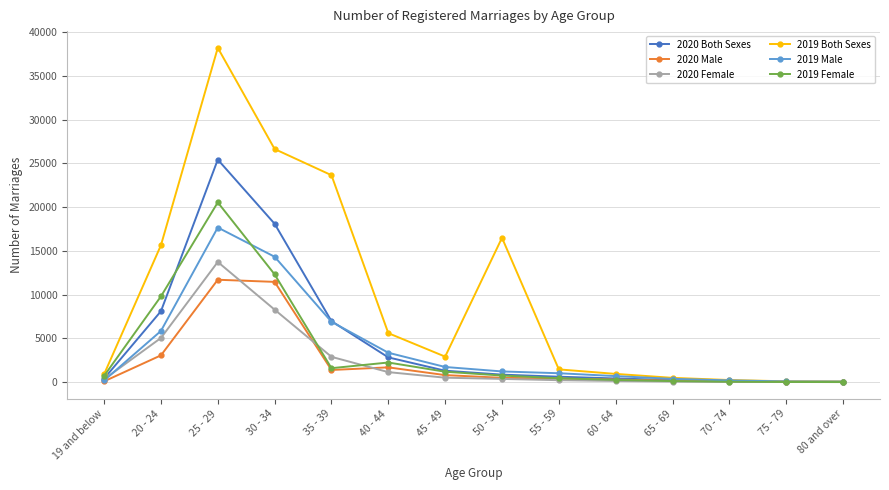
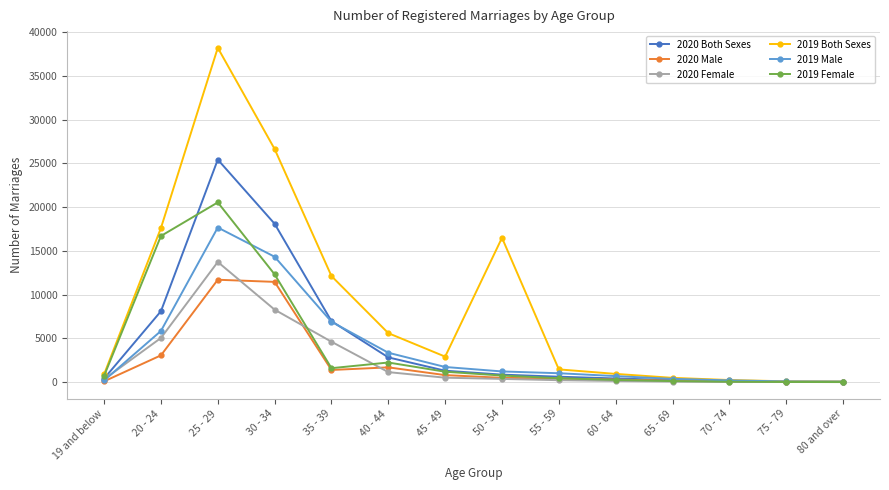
  {
    "2020 Male": {
      "20 - 24": 3000,
      "25 - 29": 12000,
      "30 - 34": 11000,
      "40 - 44": 2000,
      "45 - 49": 1000
    },
    "2020 Female": {
      "20 - 24": 5000,
      "25 - 29": 14000,
      "30 - 34": 8000,
-     "35 - 39": 3000,
+     "35 - 39": 5000,
      "40 - 44": 1000,
      "45 - 49": 1000
    },
    "2019 Both Sexes": {
-     "20 - 24": 16000,
+     "20 - 24": 18000,
      "25 - 29": 38000,
      "30 - 34": 27000,
-     "35 - 39": 24000,
+     "35 - 39": 12000,
      "40 - 44": 6000,
      "45 - 49": 3000,
      "50 - 54": 16000,
      "55 - 59": 1000
    },
    "2019 Female": {
-     "20 - 24": 10000,
+     "20 - 24": 17000,
      "25 - 29": 21000,
      "30 - 34": 12000,
      "40 - 44": 2000
    }
  }
